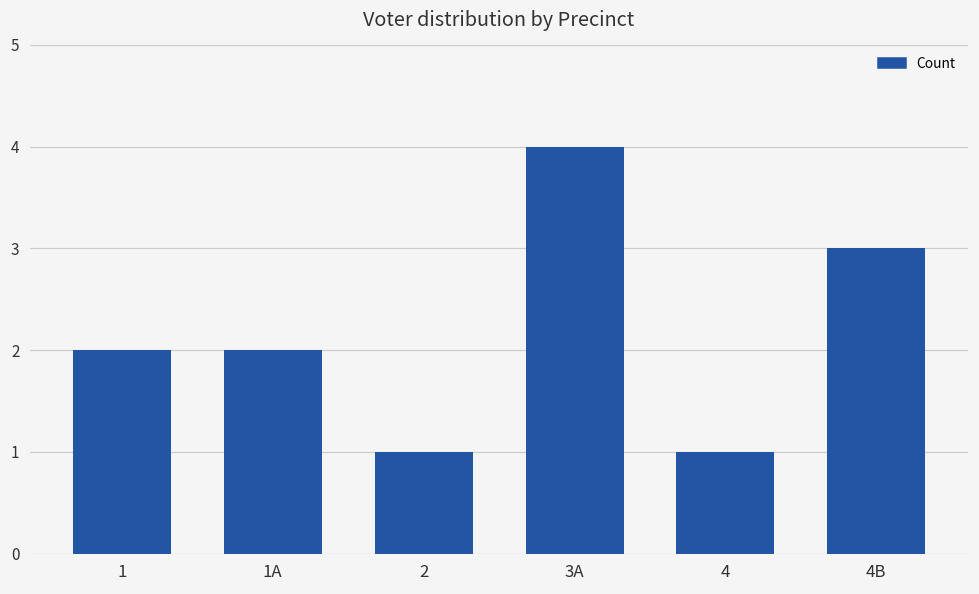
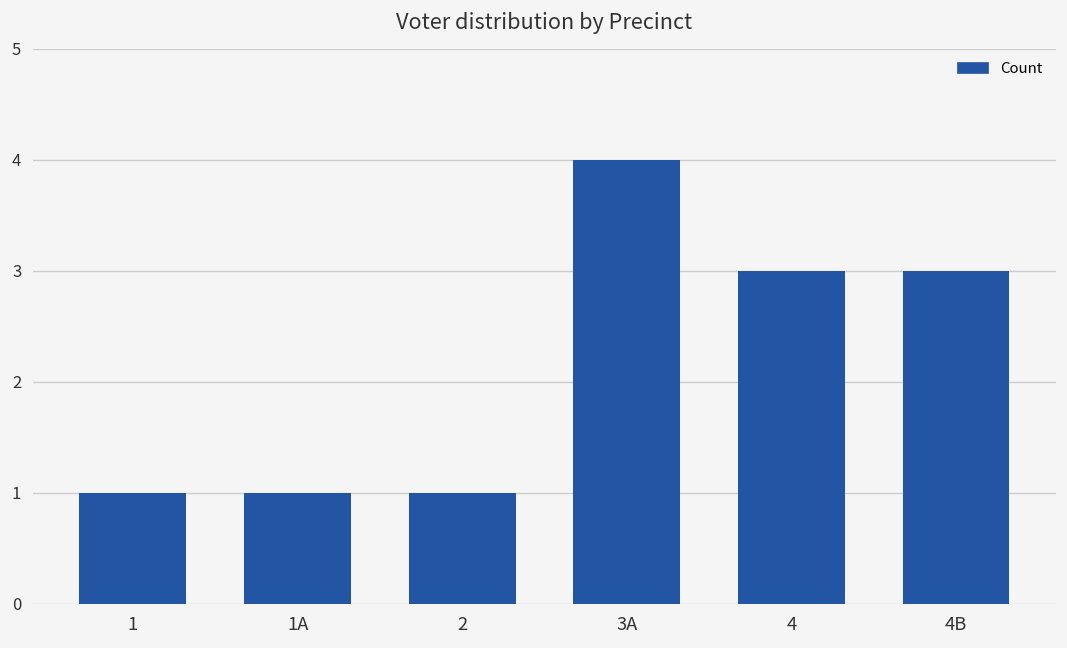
  {
-   "1": 2,
-   "1A": 2,
+   "1": 1,
+   "1A": 1,
    "2": 1,
    "3A": 4,
-   "4": 1,
+   "4": 3,
    "4B": 3
  }
